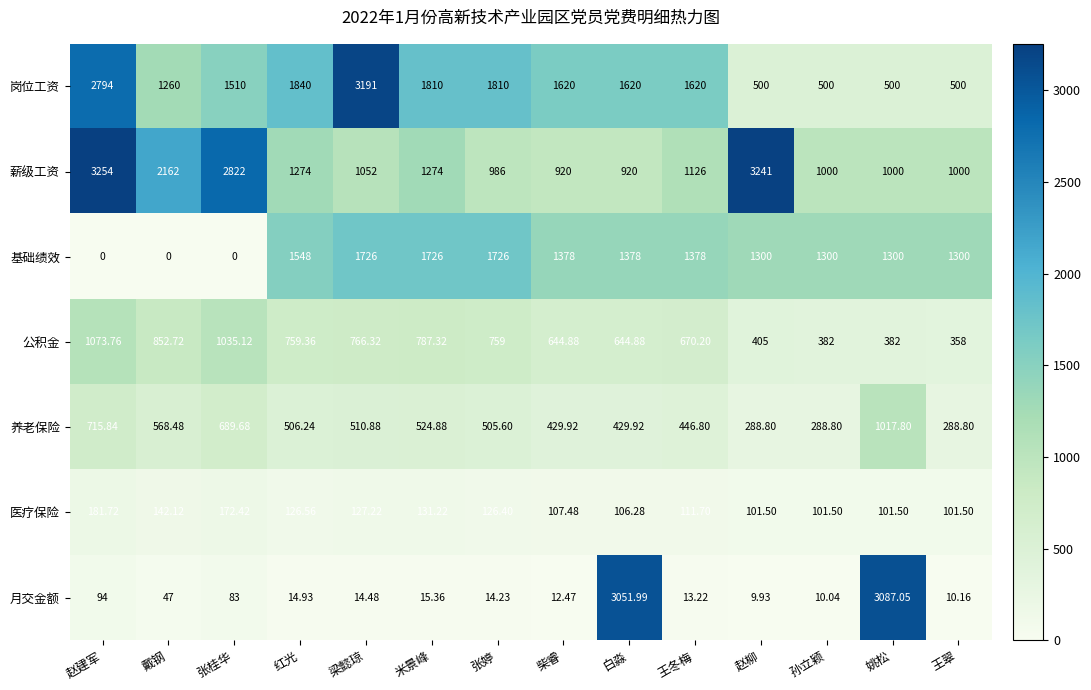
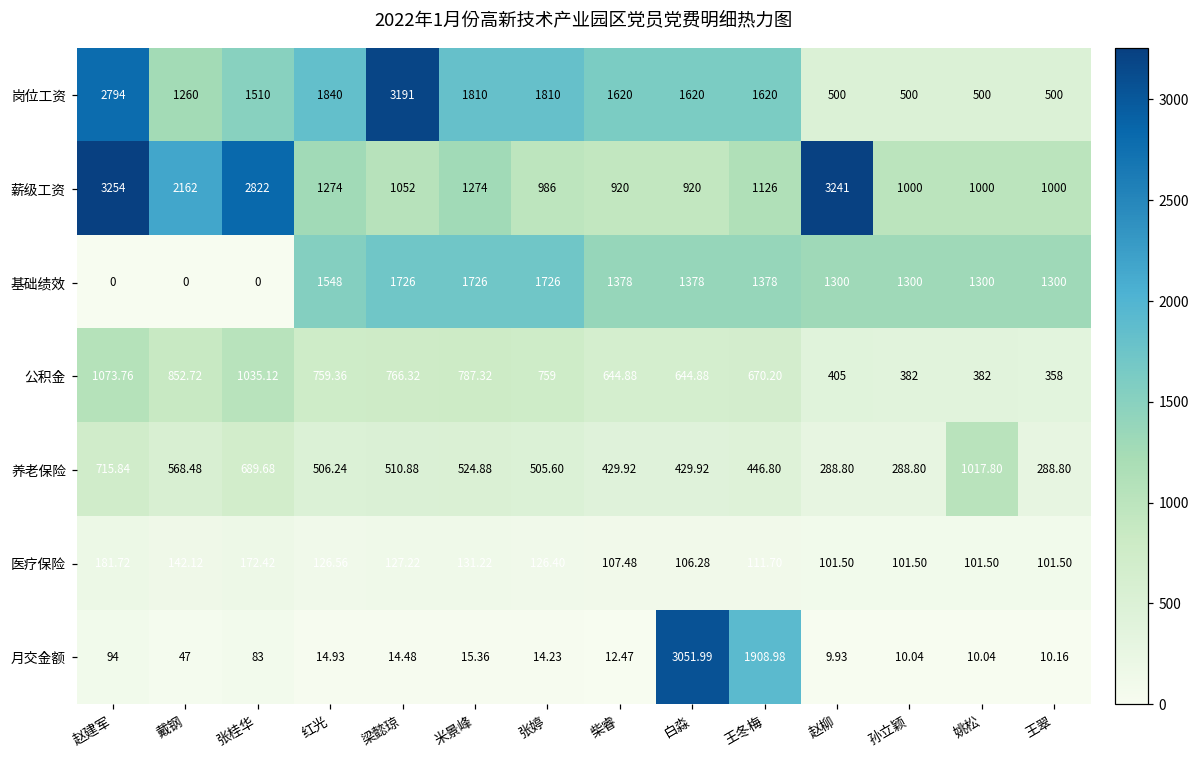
  {
    "岗位工资": {
      "赵建军": 2794,
      "戴钢": 1260,
      "张桂华": 1510,
      "红光": 1840,
      "梁懿琼": 3191,
      "米景峰": 1810,
      "张婷": 1810,
      "柴睿": 1620,
      "白淼": 1620,
      "王冬梅": 1620,
      "赵柳": 500,
      "孙立颖": 500,
      "姚松": 500,
      "王翠": 500
    },
    "薪级工资": {
      "赵建军": 3254,
      "戴钢": 2162,
      "张桂华": 2822,
      "红光": 1274,
      "梁懿琼": 1052,
      "米景峰": 1274,
      "张婷": 986,
      "柴睿": 920,
      "白淼": 920,
      "王冬梅": 1126,
      "赵柳": 3241,
      "孙立颖": 1000,
      "姚松": 1000,
      "王翠": 1000
    },
    "基础绩效": {
      "赵建军": 0,
      "戴钢": 0,
      "张桂华": 0,
      "红光": 1548,
      "梁懿琼": 1726,
      "米景峰": 1726,
      "张婷": 1726,
      "柴睿": 1378,
      "白淼": 1378,
      "王冬梅": 1378,
      "赵柳": 1300,
      "孙立颖": 1300,
      "姚松": 1300,
      "王翠": 1300
    },
    "公积金": {
      "赵建军": 1073.76,
      "戴钢": 852.72,
      "张桂华": 1035.12,
      "红光": 759.36,
      "梁懿琼": 766.32,
      "米景峰": 787.32,
      "张婷": 759,
      "柴睿": 644.88,
      "白淼": 644.88,
      "王冬梅": 670.20,
      "赵柳": 405,
      "孙立颖": 382,
      "姚松": 382,
      "王翠": 358
    },
    "养老保险": {
      "赵建军": 715.84,
      "戴钢": 568.48,
      "张桂华": 689.68,
      "红光": 506.24,
      "梁懿琼": 510.88,
      "米景峰": 524.88,
      "张婷": 505.60,
      "柴睿": 429.92,
      "白淼": 429.92,
      "王冬梅": 446.80,
      "赵柳": 288.80,
      "孙立颖": 288.80,
      "姚松": 1017.80,
      "王翠": 288.80
    },
    "医疗保险": {
      "柴睿": 107.48,
      "白淼": 106.28,
      "赵柳": 101.50,
      "孙立颖": 101.50,
      "姚松": 101.50,
      "王翠": 101.50
    },
    "月交金额": {
      "赵建军": 94,
      "戴钢": 47,
      "张桂华": 83,
      "红光": 14.93,
      "梁懿琼": 14.48,
      "米景峰": 15.36,
      "张婷": 14.23,
      "柴睿": 12.47,
      "白淼": 3051.99,
-     "王冬梅": 13.22,
+     "王冬梅": 1908.98,
      "赵柳": 9.93,
      "孙立颖": 10.04,
-     "姚松": 3087.05,
+     "姚松": 10.04,
      "王翠": 10.16
    }
  }
